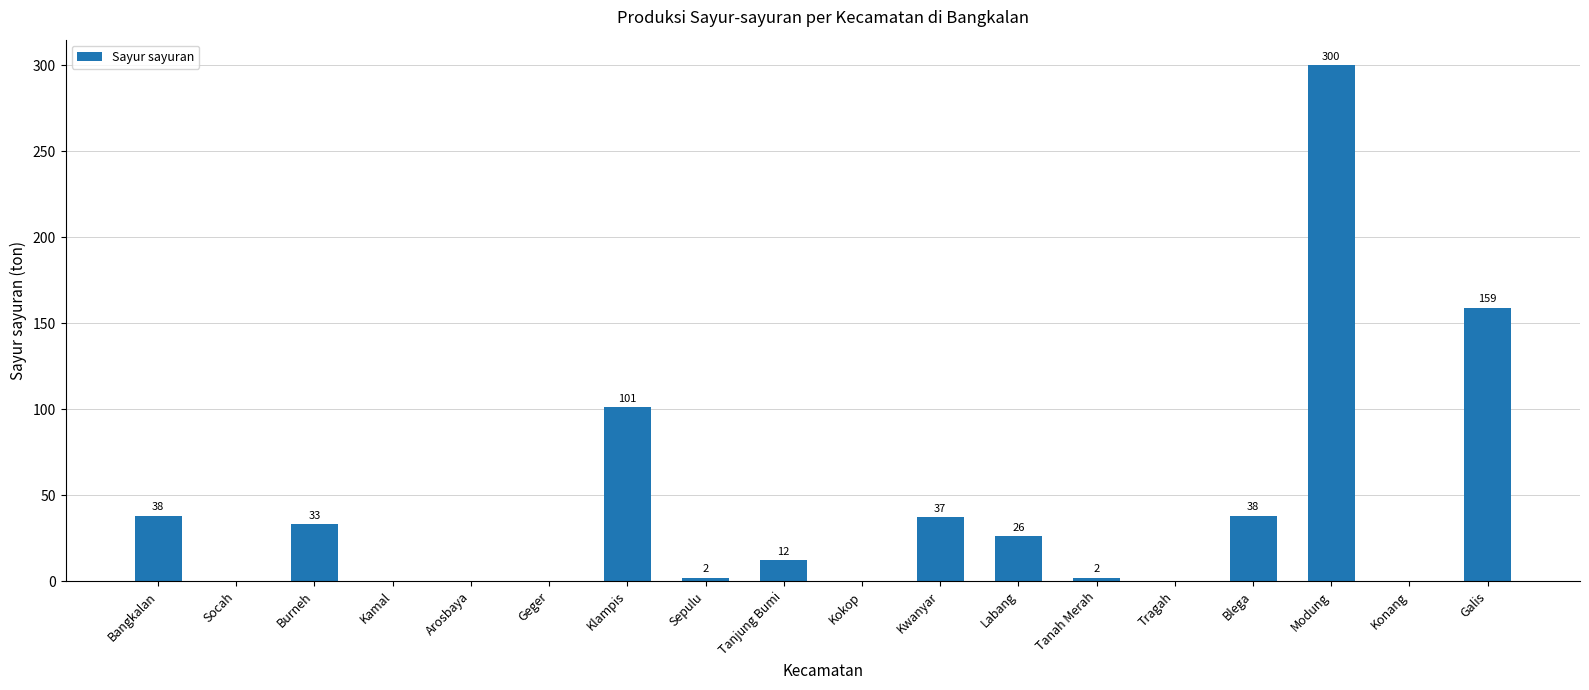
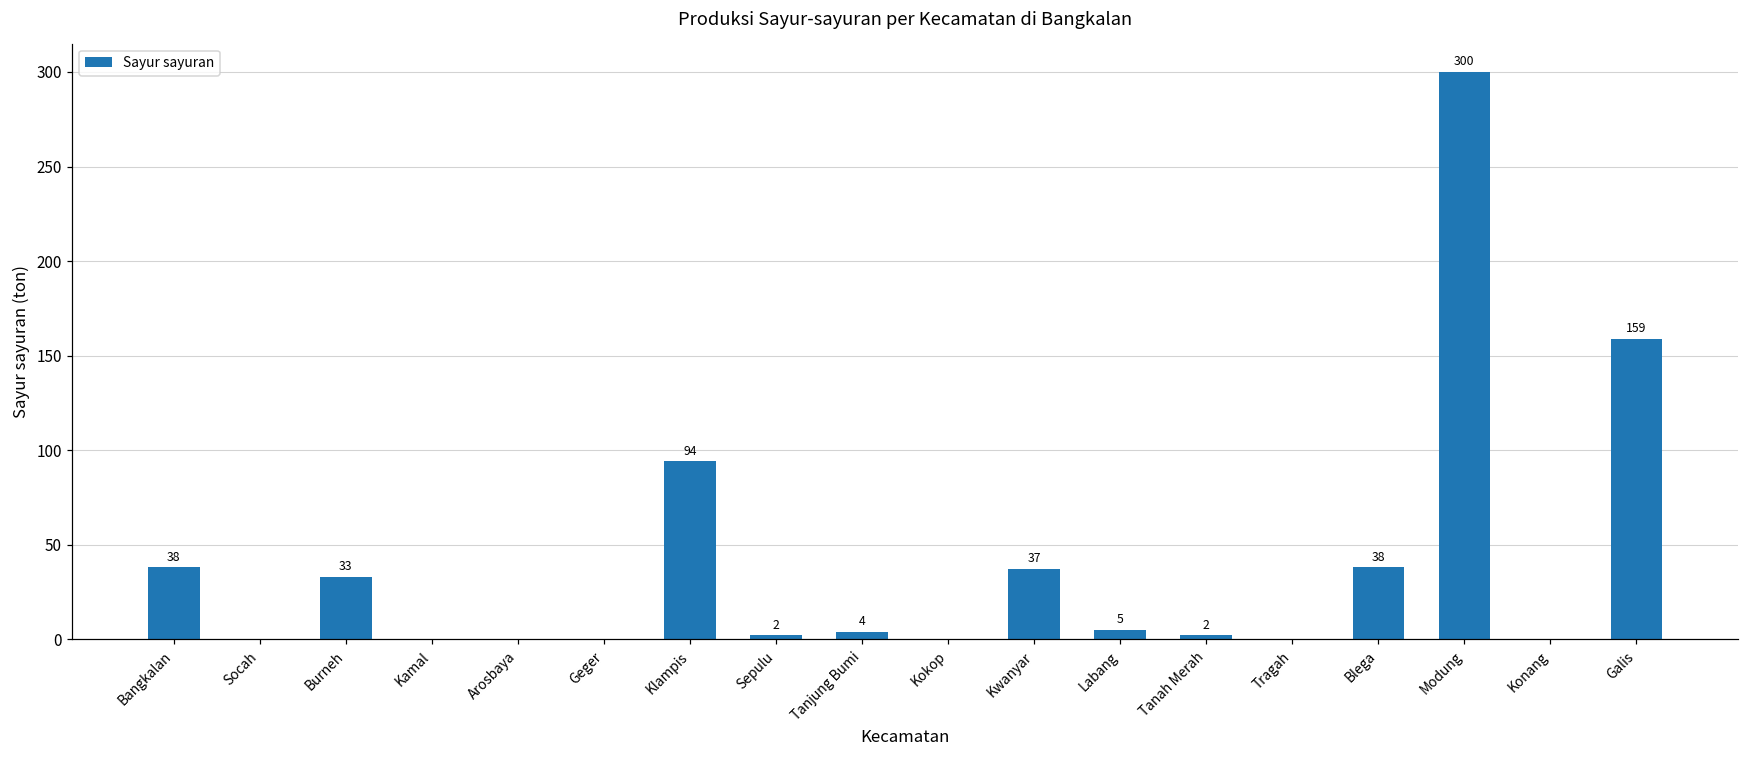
  {
    "Bangkalan": 38,
    "Burneh": 33,
-   "Klampis": 101,
+   "Klampis": 94,
    "Sepulu": 2,
-   "Tanjung Bumi": 12,
+   "Tanjung Bumi": 4,
    "Kwanyar": 37,
-   "Labang": 26,
+   "Labang": 5,
    "Tanah Merah": 2,
    "Blega": 38,
    "Modung": 300,
    "Galis": 159
  }
